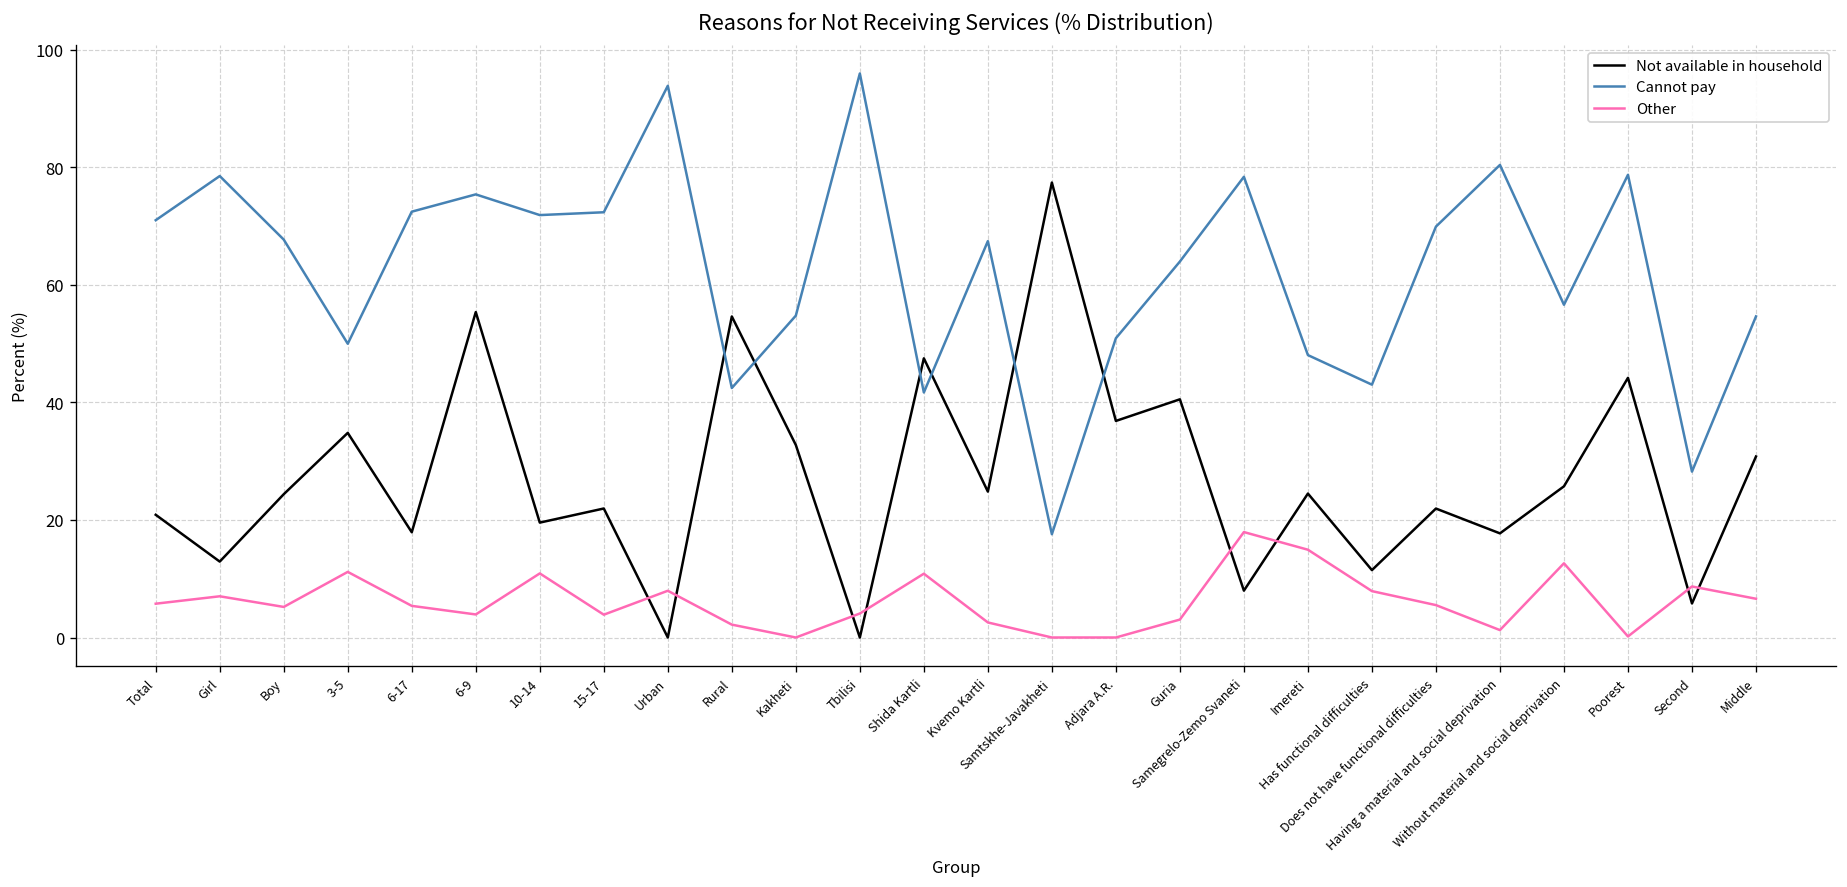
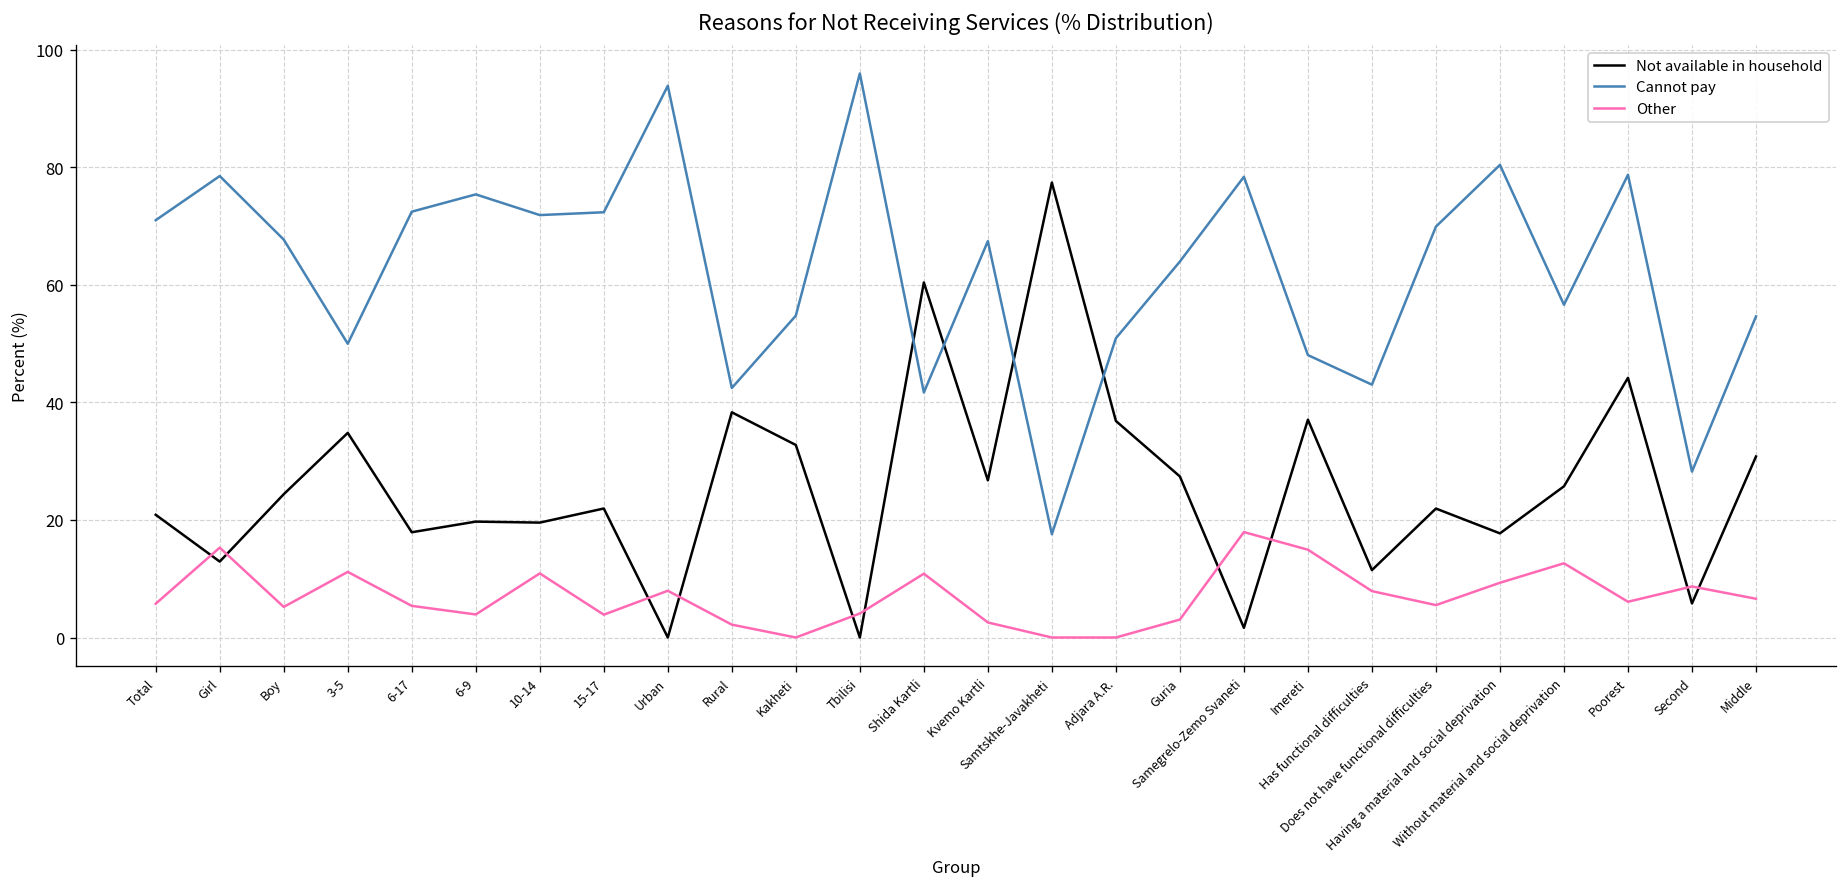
  {
    "Not available in household": {
      "Total": 21,
      "Girl": 13,
      "Boy": 24,
      "3-5": 35,
      "6-17": 18,
-     "6-9": 55,
+     "6-9": 20,
      "10-14": 20,
      "15-17": 22,
      "Urban": 0,
-     "Rural": 55,
+     "Rural": 38,
      "Kakheti": 33,
      "Tbilisi": 0,
-     "Shida Kartli": 47,
-     "Kvemo Kartli": 25,
+     "Shida Kartli": 60,
+     "Kvemo Kartli": 27,
      "Samtskhe-Javakheti": 77,
      "Adjara A.R.": 37,
-     "Guria": 41,
-     "Samegrelo-Zemo Svaneti": 8,
-     "Imereti": 24,
+     "Guria": 27,
+     "Samegrelo-Zemo Svaneti": 2,
+     "Imereti": 37,
      "Has functional difficulties": 11,
      "Does not have functional difficulties": 22,
      "Having a material and social deprivation": 18,
      "Without material and social deprivation": 26,
      "Poorest": 44,
      "Second": 6,
      "Middle": 31
    },
    "Cannot pay": {
      "Total": 71,
      "Girl": 78,
      "Boy": 68,
      "3-5": 50,
      "6-17": 72,
      "6-9": 75,
      "10-14": 72,
      "15-17": 72,
      "Urban": 94,
      "Rural": 42,
      "Kakheti": 55,
      "Tbilisi": 96,
      "Shida Kartli": 42,
      "Kvemo Kartli": 67,
      "Samtskhe-Javakheti": 18,
      "Adjara A.R.": 51,
      "Guria": 64,
      "Samegrelo-Zemo Svaneti": 78,
      "Imereti": 48,
      "Has functional difficulties": 43,
      "Does not have functional difficulties": 70,
      "Having a material and social deprivation": 80,
      "Without material and social deprivation": 57,
      "Poorest": 79,
      "Second": 28,
      "Middle": 55
    },
    "Other": {
      "Total": 6,
-     "Girl": 7,
+     "Girl": 15,
      "Boy": 5,
      "3-5": 11,
      "6-17": 5,
      "6-9": 4,
      "10-14": 11,
      "15-17": 4,
      "Urban": 8,
      "Rural": 2,
      "Kakheti": 0,
      "Tbilisi": 4,
      "Shida Kartli": 11,
      "Kvemo Kartli": 3,
      "Samtskhe-Javakheti": 0,
      "Adjara A.R.": 0,
      "Guria": 3,
      "Samegrelo-Zemo Svaneti": 18,
      "Imereti": 15,
      "Has functional difficulties": 8,
      "Does not have functional difficulties": 6,
-     "Having a material and social deprivation": 1,
+     "Having a material and social deprivation": 9,
      "Without material and social deprivation": 13,
-     "Poorest": 0,
+     "Poorest": 6,
      "Second": 9,
      "Middle": 7
    }
  }
